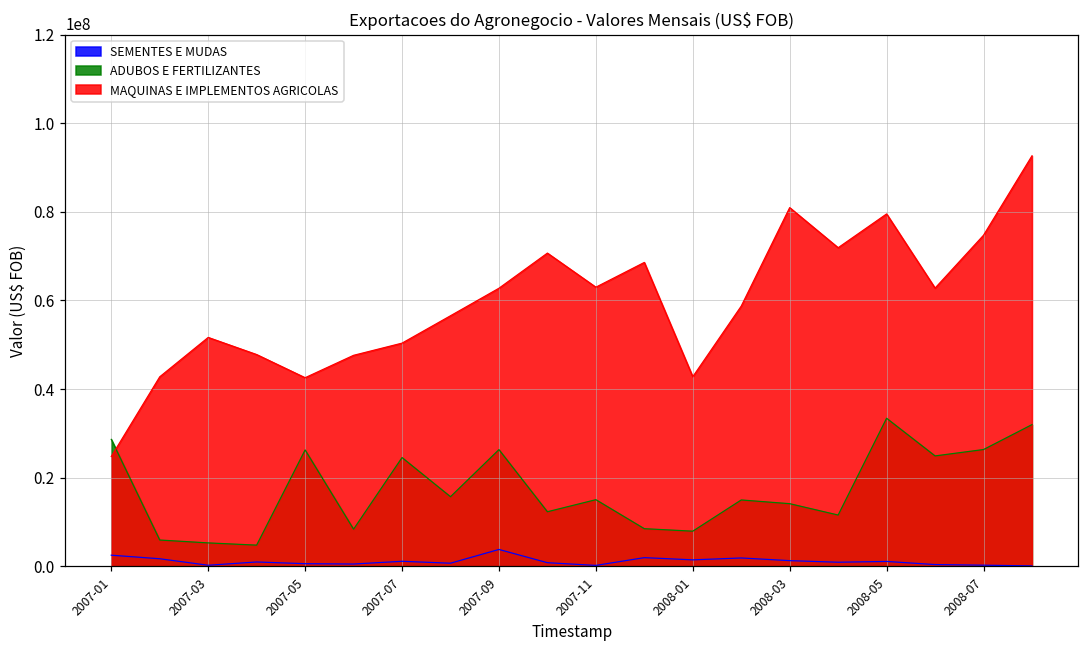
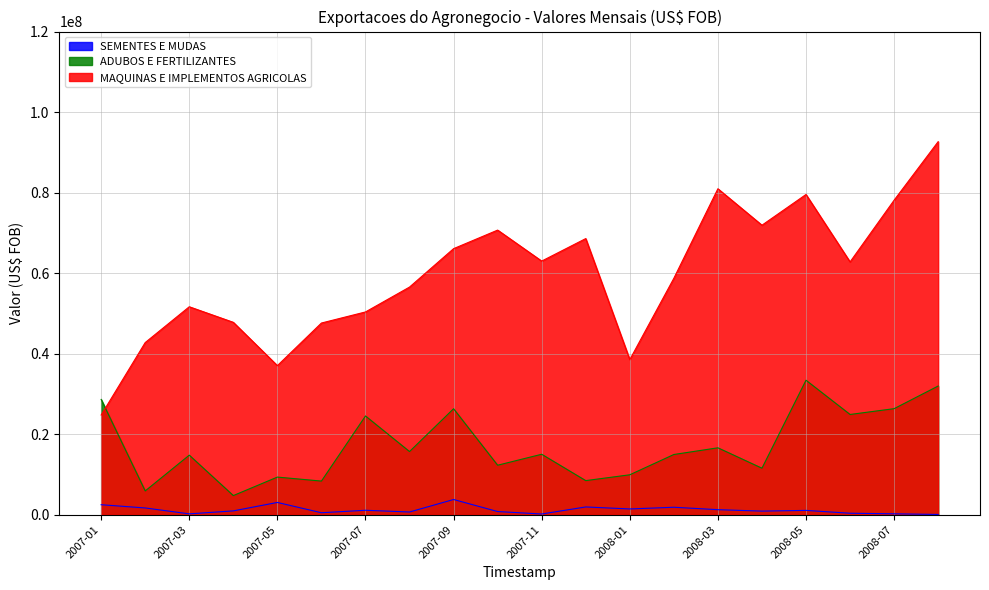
  {
    "SEMENTES E MUDAS": {
      "2007-01": 2000000,
      "2007-03": 0,
-     "2007-05": 1000000,
+     "2007-05": 3000000,
      "2007-07": 1000000,
      "2007-09": 4000000,
      "2007-11": 0,
      "2008-01": 1000000,
      "2008-03": 1000000,
      "2008-05": 1000000,
      "2008-07": 0
    },
    "ADUBOS E FERTILIZANTES": {
      "2007-01": 29000000,
-     "2007-03": 5000000,
-     "2007-05": 26000000,
+     "2007-03": 15000000,
+     "2007-05": 9000000,
      "2007-07": 25000000,
      "2007-09": 26000000,
      "2007-11": 15000000,
-     "2008-01": 8000000,
-     "2008-03": 14000000,
+     "2008-01": 10000000,
+     "2008-03": 17000000,
      "2008-05": 33000000,
      "2008-07": 26000000
    },
    "MAQUINAS E IMPLEMENTOS AGRICOLAS": {
      "2007-01": 25000000,
      "2007-03": 52000000,
-     "2007-05": 43000000,
+     "2007-05": 37000000,
      "2007-07": 50000000,
-     "2007-09": 63000000,
+     "2007-09": 66000000,
      "2007-11": 63000000,
-     "2008-01": 43000000,
+     "2008-01": 39000000,
      "2008-03": 81000000,
      "2008-05": 80000000,
-     "2008-07": 75000000
+     "2008-07": 78000000
    }
  }
